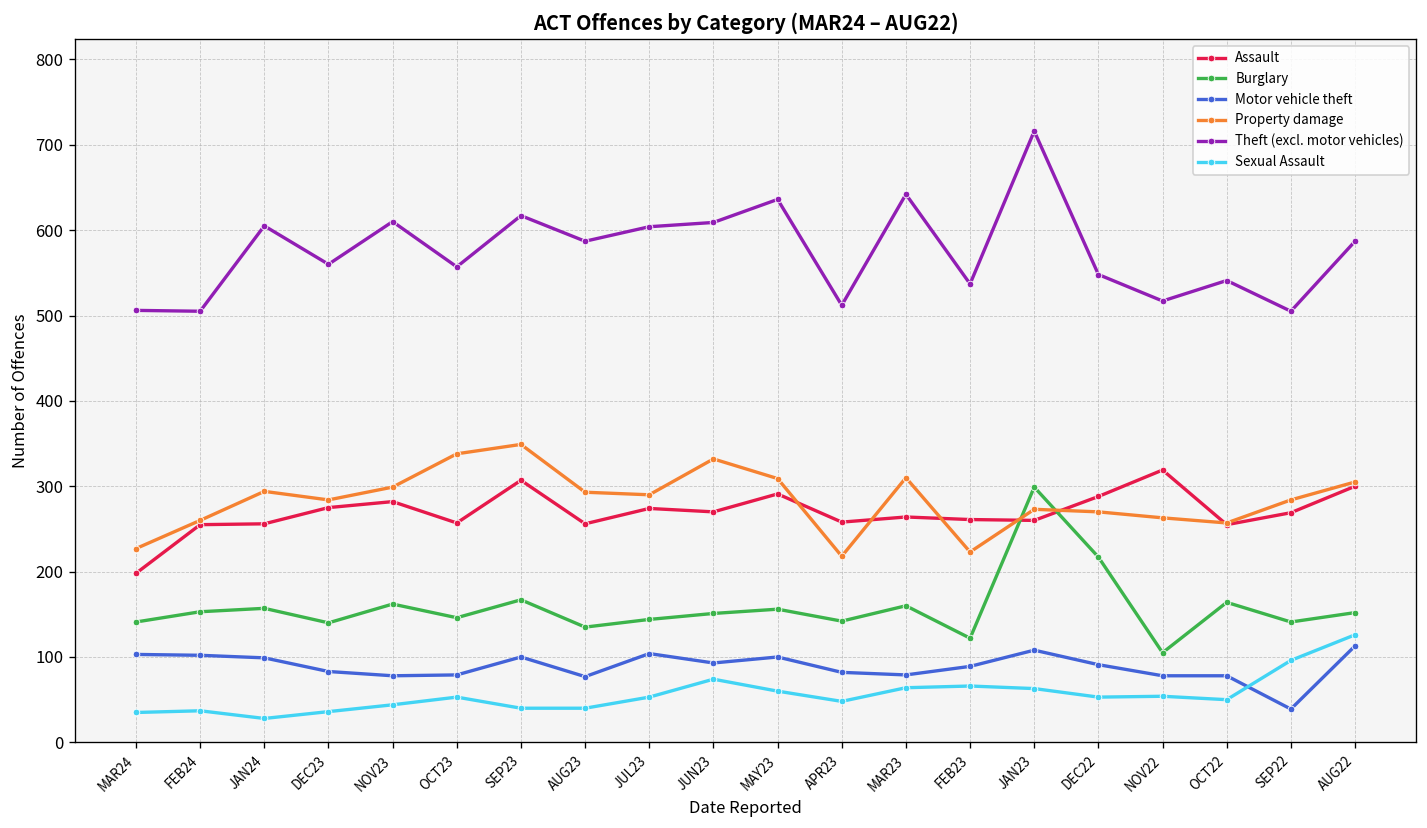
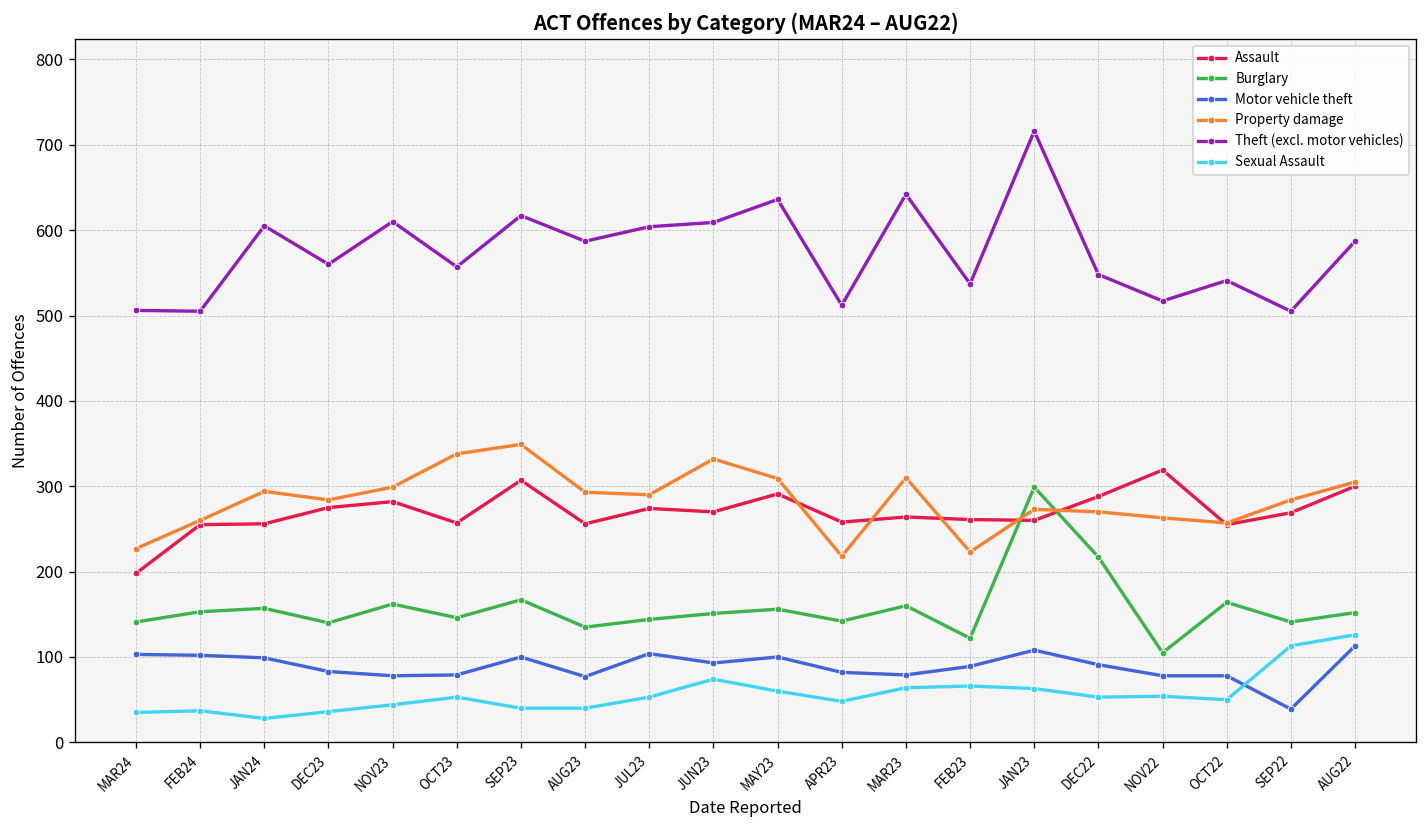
  {
    "Assault": {
      "MAR24": 200,
      "FEB24": 260,
      "JAN24": 260,
      "DEC23": 280,
      "NOV23": 280,
      "OCT23": 260,
      "SEP23": 310,
      "AUG23": 260,
      "JUL23": 270,
      "JUN23": 270,
      "MAY23": 290,
      "APR23": 260,
      "MAR23": 260,
      "FEB23": 260,
      "JAN23": 260,
      "DEC22": 290,
      "NOV22": 320,
      "SEP22": 270,
      "AUG22": 300
    },
    "Burglary": {
      "MAR24": 140,
      "FEB24": 150,
      "JAN24": 160,
      "DEC23": 140,
      "NOV23": 160,
      "OCT23": 150,
      "SEP23": 170,
      "AUG23": 140,
      "JUL23": 140,
      "JUN23": 150,
      "MAY23": 160,
      "APR23": 140,
      "MAR23": 160,
      "FEB23": 120,
      "JAN23": 300,
      "DEC22": 220,
      "NOV22": 110,
      "OCT22": 160,
      "SEP22": 140,
      "AUG22": 150
    },
    "Motor vehicle theft": {
      "MAR24": 100,
      "FEB24": 100,
      "JAN24": 100,
      "DEC23": 80,
      "NOV23": 80,
      "OCT23": 80,
      "SEP23": 100,
      "AUG23": 80,
      "JUL23": 100,
      "JUN23": 90,
      "MAY23": 100,
      "APR23": 80,
      "MAR23": 80,
      "FEB23": 90,
      "JAN23": 110,
      "DEC22": 90,
      "NOV22": 80,
      "OCT22": 80,
      "SEP22": 40,
      "AUG22": 110
    },
    "Property damage": {
      "MAR24": 230,
      "FEB24": 260,
      "JAN24": 290,
      "DEC23": 280,
      "NOV23": 300,
      "OCT23": 340,
      "SEP23": 350,
      "AUG23": 290,
      "JUL23": 290,
      "JUN23": 330,
      "MAY23": 310,
      "APR23": 220,
      "MAR23": 310,
      "FEB23": 220,
      "JAN23": 270,
      "DEC22": 270,
      "NOV22": 260,
      "SEP22": 280,
      "AUG22": 310
    },
    "Theft (excl. motor vehicles)": {
      "MAR24": 510,
      "FEB24": 510,
      "JAN24": 610,
      "DEC23": 560,
      "NOV23": 610,
      "OCT23": 560,
      "SEP23": 620,
      "AUG23": 590,
      "JUL23": 600,
      "JUN23": 610,
      "MAY23": 640,
      "APR23": 510,
      "MAR23": 640,
      "FEB23": 540,
      "JAN23": 720,
      "DEC22": 550,
      "NOV22": 520,
      "OCT22": 540,
      "SEP22": 510,
      "AUG22": 590
    },
    "Sexual Assault": {
      "MAR24": 40,
      "FEB24": 40,
      "JAN24": 30,
      "DEC23": 40,
      "NOV23": 40,
      "OCT23": 50,
      "SEP23": 40,
      "AUG23": 40,
      "JUL23": 50,
      "JUN23": 70,
      "MAY23": 60,
      "APR23": 50,
      "MAR23": 60,
      "FEB23": 70,
      "JAN23": 60,
      "DEC22": 50,
      "NOV22": 50,
      "OCT22": 50,
-     "SEP22": 100,
+     "SEP22": 110,
      "AUG22": 130
    }
  }
